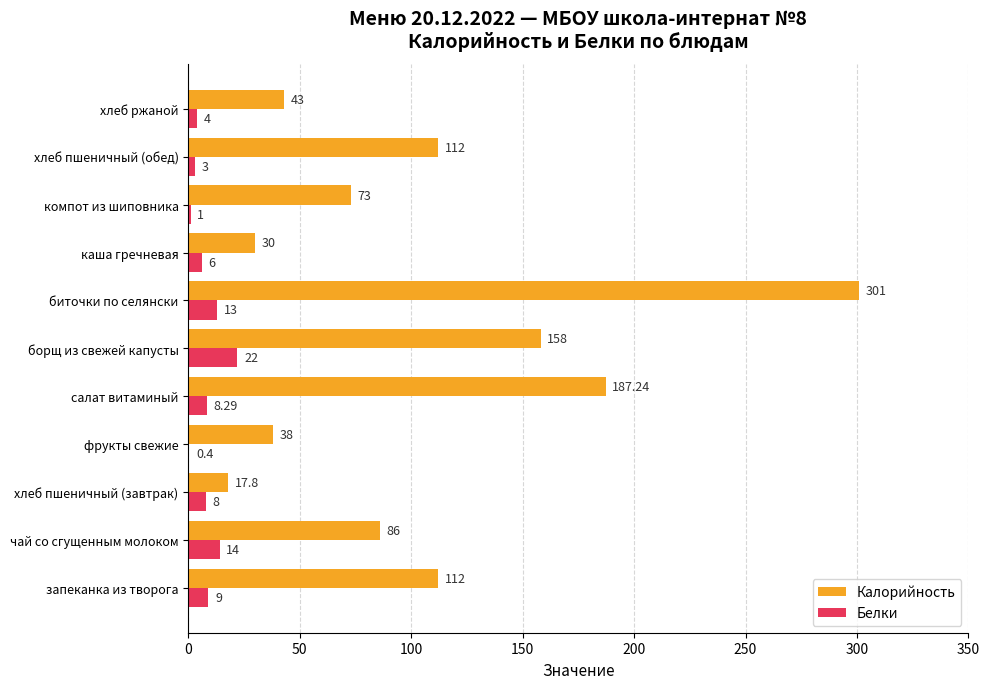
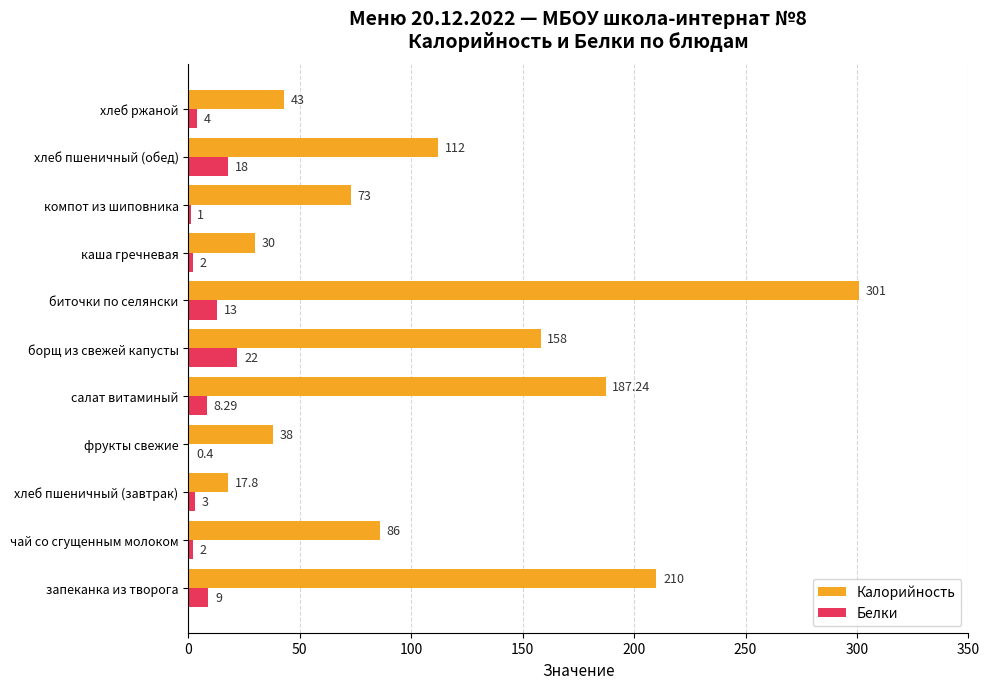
  {
    "Калорийность": {
      "хлеб ржаной": 43,
      "хлеб пшеничный (обед)": 112,
      "компот из шиповника": 73,
      "каша гречневая": 30,
      "биточки по селянски": 301,
      "борщ из свежей капусты": 158,
      "салат витаминый": 187.24,
      "фрукты свежие": 38,
      "хлеб пшеничный (завтрак)": 17.8,
      "чай со сгущенным молоком": 86,
-     "запеканка из творога": 112
+     "запеканка из творога": 210
    },
    "Белки": {
      "хлеб ржаной": 4,
-     "хлеб пшеничный (обед)": 3,
+     "хлеб пшеничный (обед)": 18,
      "компот из шиповника": 1,
-     "каша гречневая": 6,
+     "каша гречневая": 2,
      "биточки по селянски": 13,
      "борщ из свежей капусты": 22,
      "салат витаминый": 8.29,
      "фрукты свежие": 0.4,
-     "хлеб пшеничный (завтрак)": 8,
-     "чай со сгущенным молоком": 14,
+     "хлеб пшеничный (завтрак)": 3,
+     "чай со сгущенным молоком": 2,
      "запеканка из творога": 9
    }
  }
